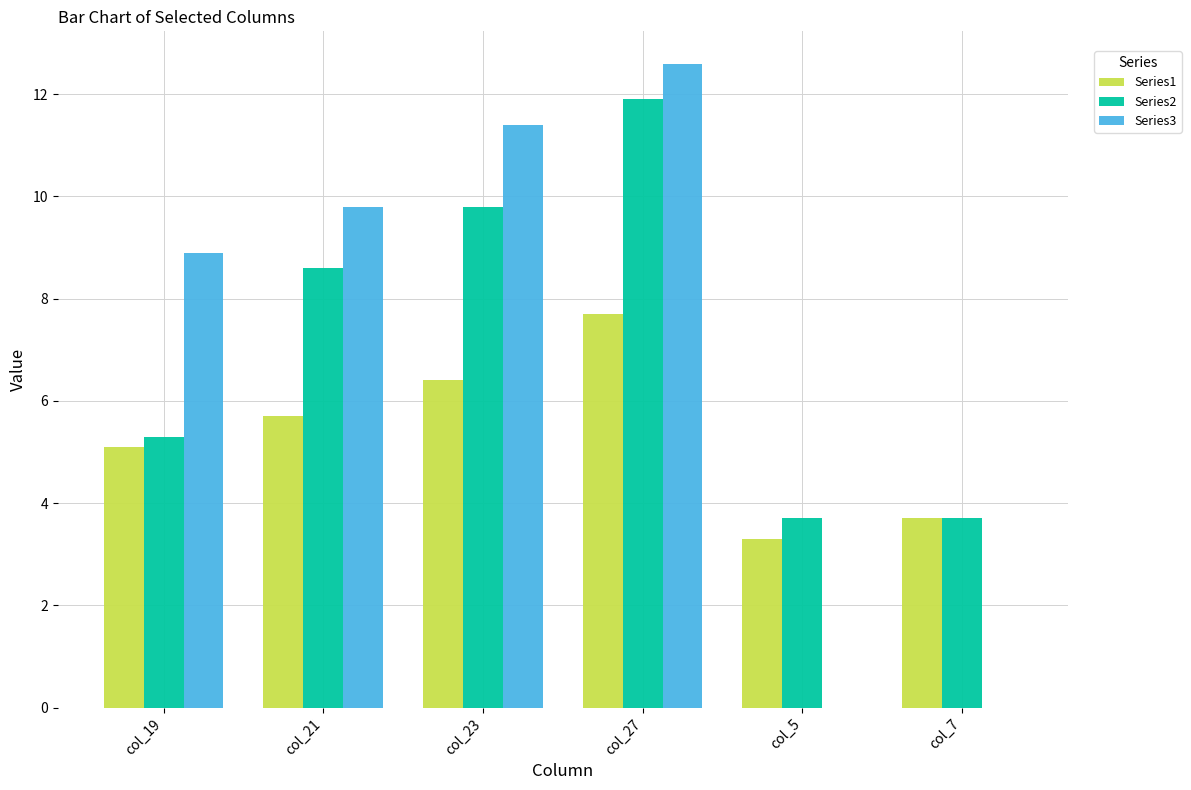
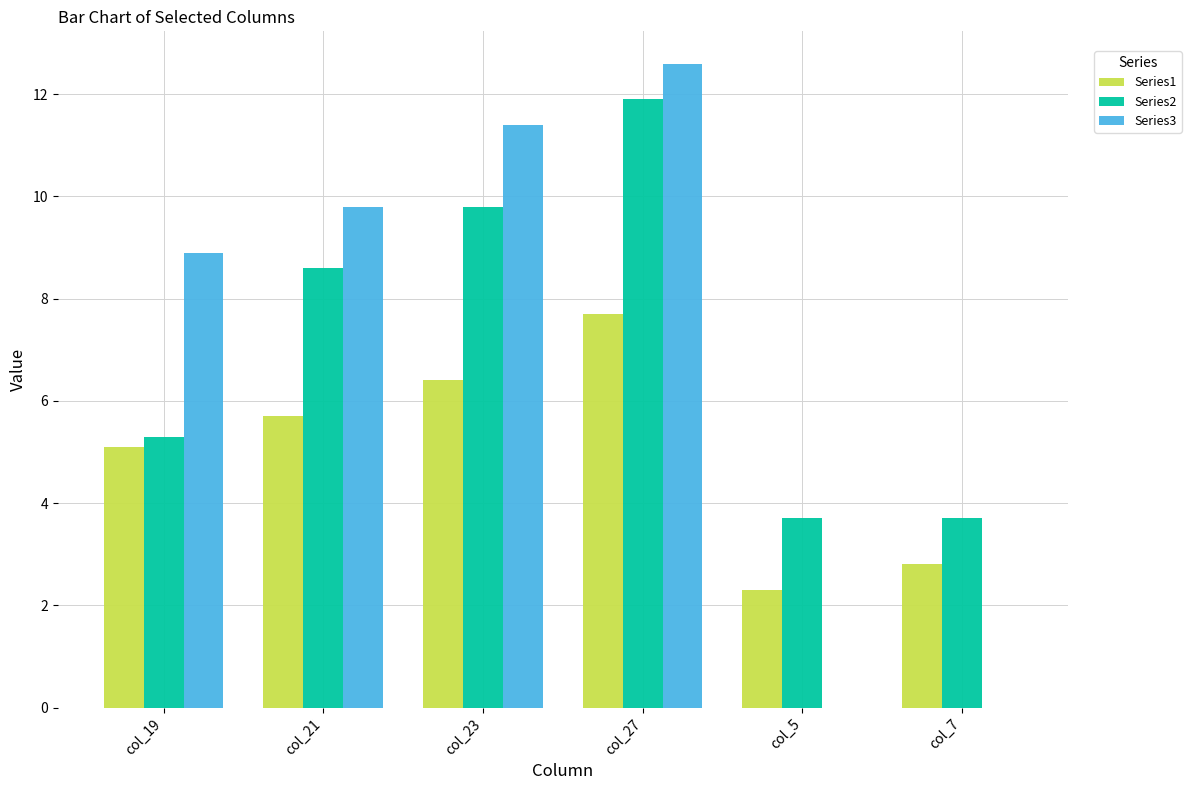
  {
    "Series1": {
      "col_19": 5.1,
      "col_21": 5.7,
      "col_23": 6.4,
      "col_27": 7.7,
-     "col_5": 3.3,
-     "col_7": 3.7
+     "col_5": 2.3,
+     "col_7": 2.8
    },
    "Series2": {
      "col_19": 5.3,
      "col_21": 8.6,
      "col_23": 9.8,
      "col_27": 11.9,
      "col_5": 3.7,
      "col_7": 3.7
    },
    "Series3": {
      "col_19": 8.9,
      "col_21": 9.8,
      "col_23": 11.4,
      "col_27": 12.6,
      "col_5": 0.0,
      "col_7": 0.0
    }
  }
